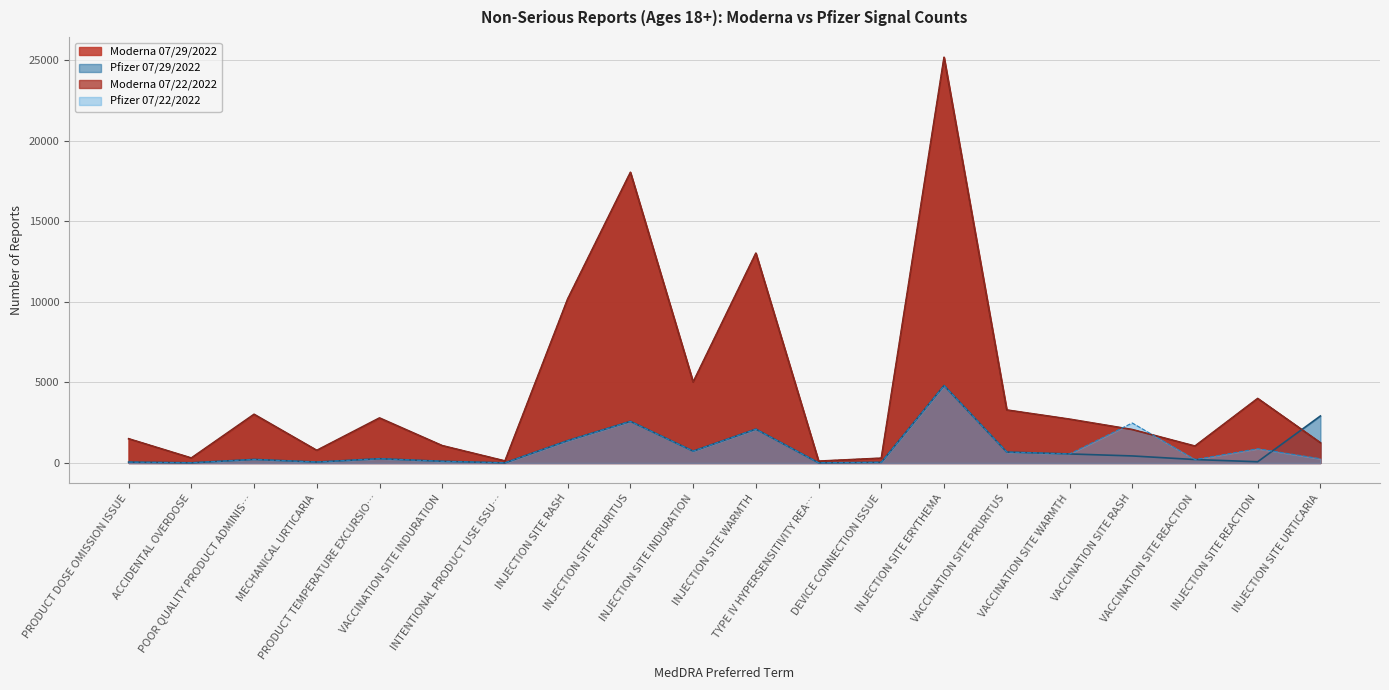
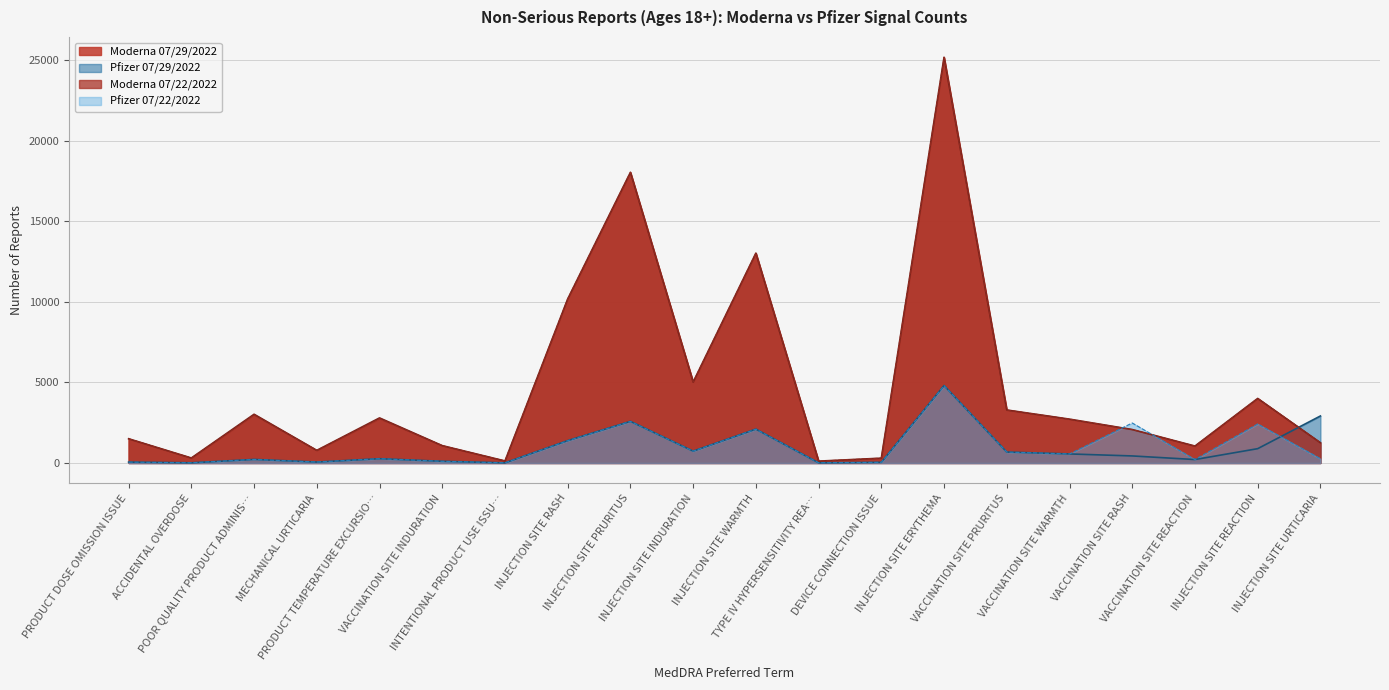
  {
    "Pfizer 07/29/2022": {
      "VACCINATION SITE RASH": 400,
-     "INJECTION SITE REACTION": 100,
+     "INJECTION SITE REACTION": 900,
      "INJECTION SITE URTICARIA": 2900
    },
    "Pfizer 07/22/2022": {
      "VACCINATION SITE RASH": 2500,
-     "INJECTION SITE REACTION": 900,
+     "INJECTION SITE REACTION": 2400,
      "INJECTION SITE URTICARIA": 300
    }
  }
